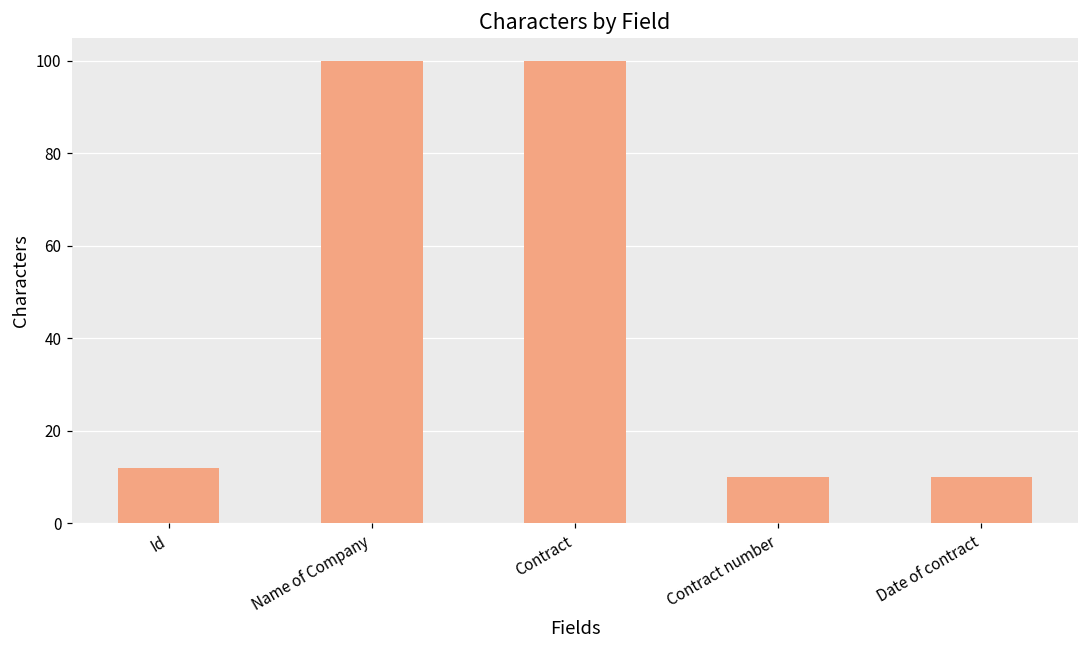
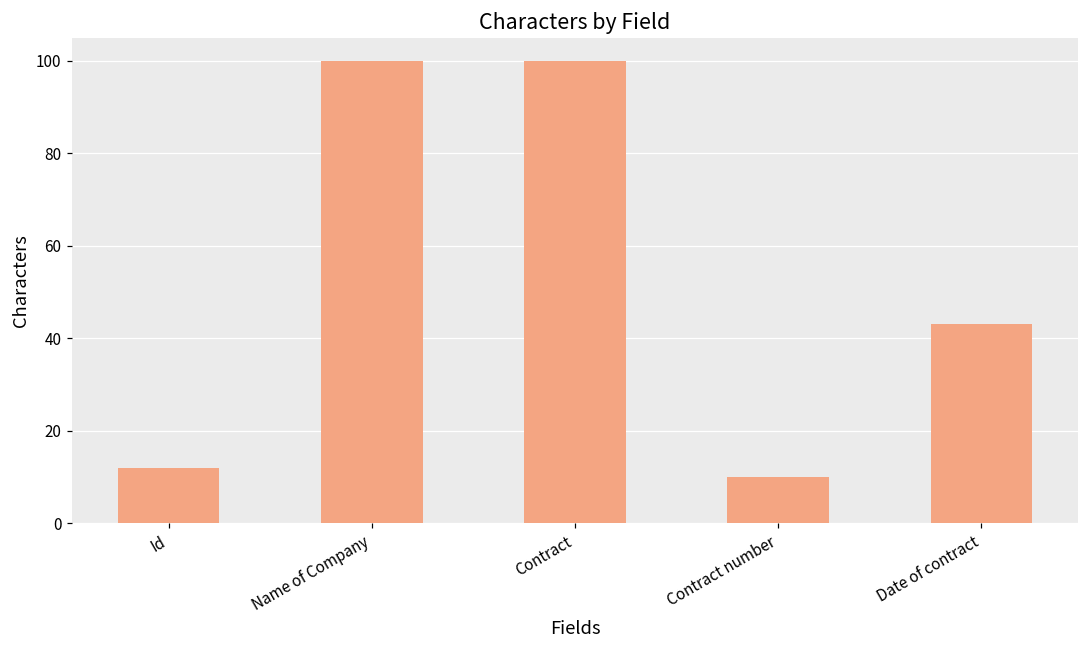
  {
    "Id": 12,
    "Name of Company": 100,
    "Contract": 100,
    "Contract number": 10,
-   "Date of contract": 10
+   "Date of contract": 43
  }
